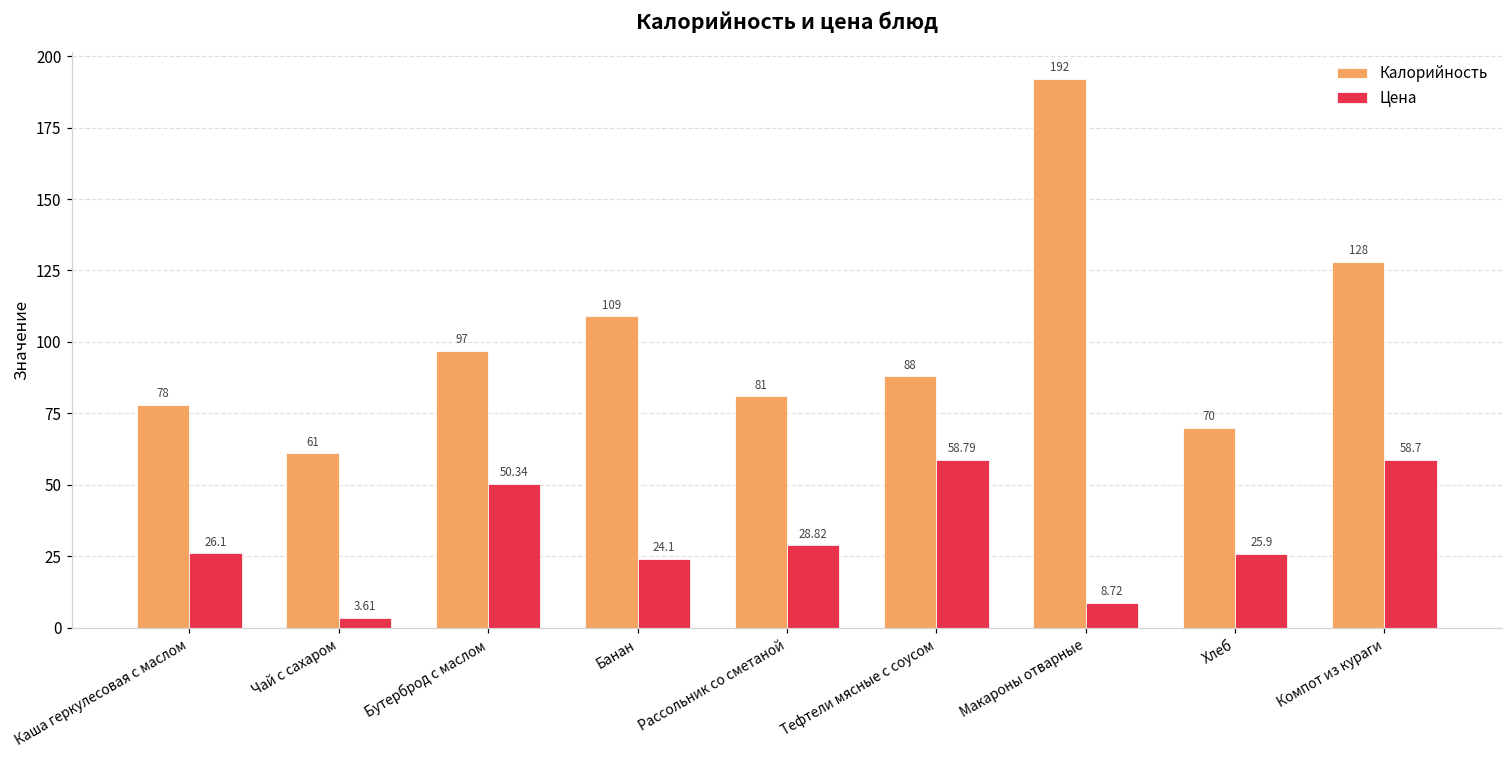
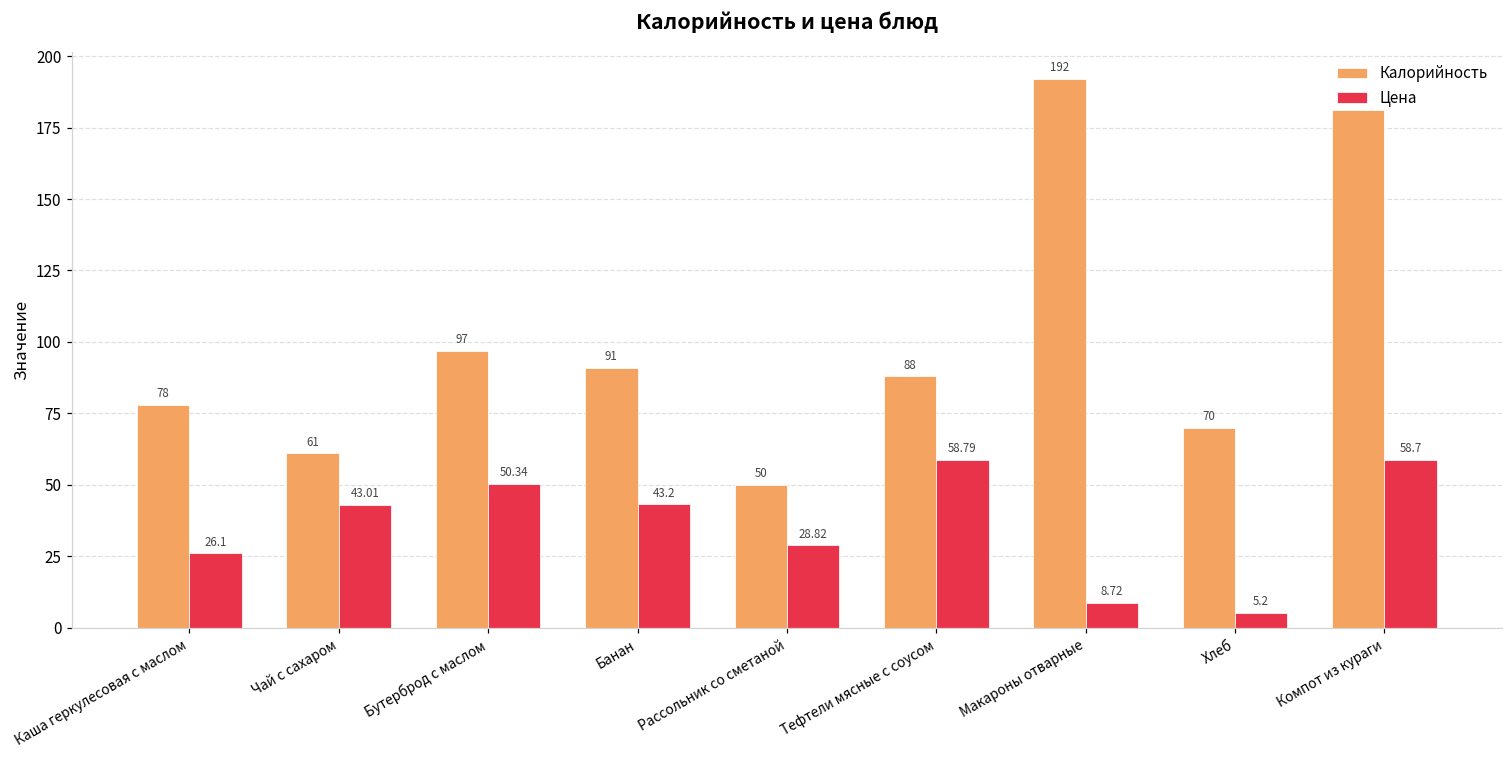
  {
    "Калорийность": {
      "Каша геркулесовая с маслом": 78,
      "Чай с сахаром": 61,
      "Бутерброд с маслом": 97,
-     "Банан": 109,
-     "Рассольник со сметаной": 81,
+     "Банан": 91,
+     "Рассольник со сметаной": 50,
      "Тефтели мясные с соусом": 88,
      "Макароны отварные": 192,
      "Хлеб": 70,
-     "Компот из кураги": 128
+     "Компот из кураги": 181
    },
    "Цена": {
      "Каша геркулесовая с маслом": 26.1,
-     "Чай с сахаром": 3.61,
+     "Чай с сахаром": 43.01,
      "Бутерброд с маслом": 50.34,
-     "Банан": 24.1,
+     "Банан": 43.2,
      "Рассольник со сметаной": 28.82,
      "Тефтели мясные с соусом": 58.79,
      "Макароны отварные": 8.72,
-     "Хлеб": 25.9,
+     "Хлеб": 5.2,
      "Компот из кураги": 58.7
    }
  }
